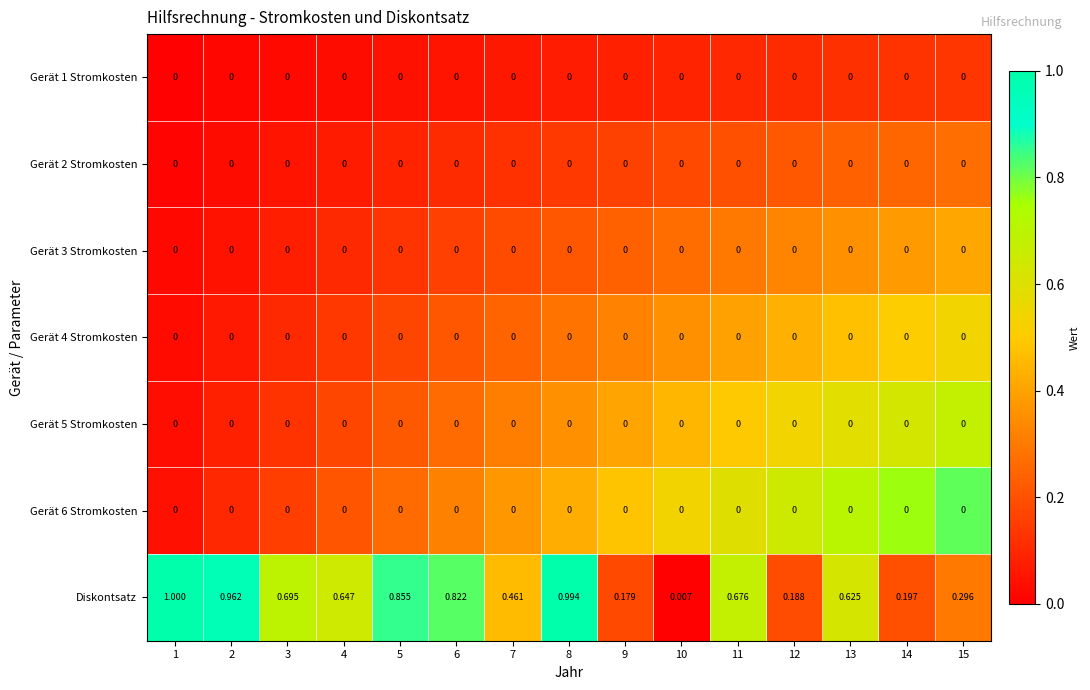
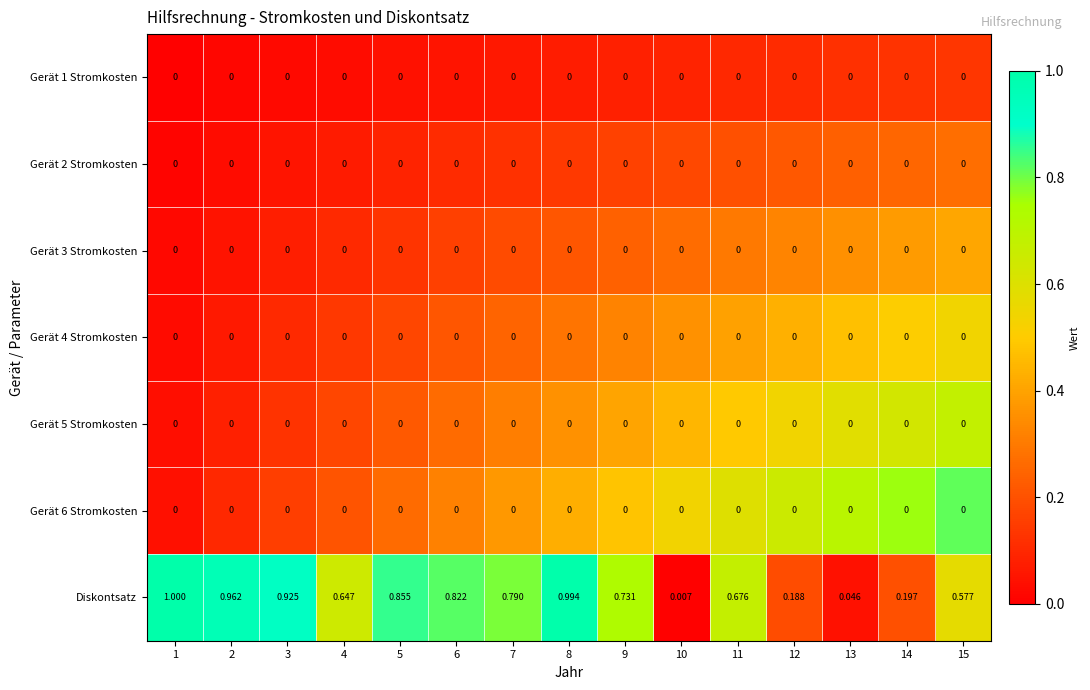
  {
    "Gerät 1 Stromkosten": {
      "1": 0,
      "2": 0,
      "3": 0,
      "4": 0,
      "5": 0,
      "6": 0,
      "7": 0,
      "8": 0,
      "9": 0,
      "10": 0,
      "11": 0,
      "12": 0,
      "13": 0,
      "14": 0,
      "15": 0
    },
    "Gerät 2 Stromkosten": {
      "1": 0,
      "2": 0,
      "3": 0,
      "4": 0,
      "5": 0,
      "6": 0,
      "7": 0,
      "8": 0,
      "9": 0,
      "10": 0,
      "11": 0,
      "12": 0,
      "13": 0,
      "14": 0,
      "15": 0
    },
    "Gerät 3 Stromkosten": {
      "1": 0,
      "2": 0,
      "3": 0,
      "4": 0,
      "5": 0,
      "6": 0,
      "7": 0,
      "8": 0,
      "9": 0,
      "10": 0,
      "11": 0,
      "12": 0,
      "13": 0,
      "14": 0,
      "15": 0
    },
    "Gerät 4 Stromkosten": {
      "1": 0,
      "2": 0,
      "3": 0,
      "4": 0,
      "5": 0,
      "6": 0,
      "7": 0,
      "8": 0,
      "9": 0,
      "10": 0,
      "11": 0,
      "12": 0,
      "13": 0,
      "14": 0,
      "15": 0
    },
    "Gerät 5 Stromkosten": {
      "1": 0,
      "2": 0,
      "3": 0,
      "4": 0,
      "5": 0,
      "6": 0,
      "7": 0,
      "8": 0,
      "9": 0,
      "10": 0,
      "11": 0,
      "12": 0,
      "13": 0,
      "14": 0,
      "15": 0
    },
    "Gerät 6 Stromkosten": {
      "1": 0,
      "2": 0,
      "3": 0,
      "4": 0,
      "5": 0,
      "6": 0,
      "7": 0,
      "8": 0,
      "9": 0,
      "10": 0,
      "11": 0,
      "12": 0,
      "13": 0,
      "14": 0,
      "15": 0
    },
    "Diskontsatz": {
      "1": 1.000,
      "2": 0.962,
-     "3": 0.695,
+     "3": 0.925,
      "4": 0.647,
      "5": 0.855,
      "6": 0.822,
-     "7": 0.461,
+     "7": 0.790,
      "8": 0.994,
-     "9": 0.179,
+     "9": 0.731,
      "10": 0.007,
      "11": 0.676,
      "12": 0.188,
-     "13": 0.625,
+     "13": 0.046,
      "14": 0.197,
-     "15": 0.296
+     "15": 0.577
    }
  }
